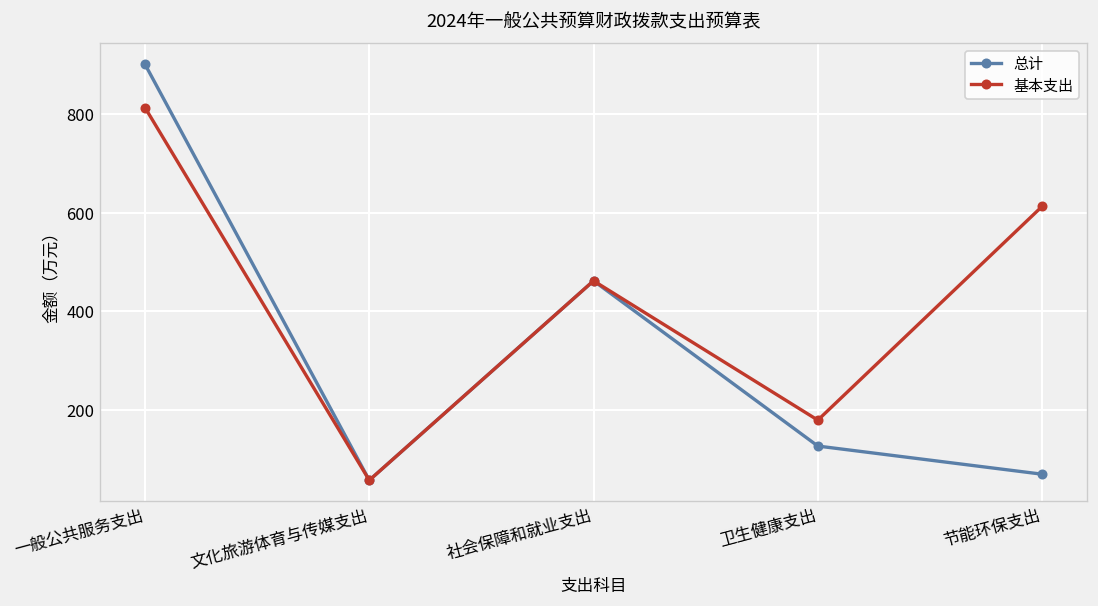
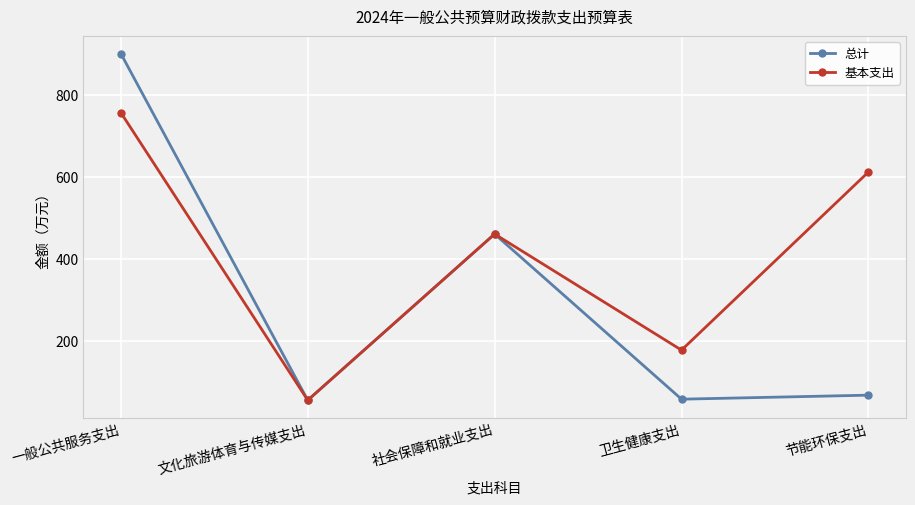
  {
    "总计": {
      "一般公共服务支出": 900,
-     "卫生健康支出": 130,
+     "卫生健康支出": 60,
      "节能环保支出": 70
    },
    "基本支出": {
-     "一般公共服务支出": 810,
+     "一般公共服务支出": 760,
      "卫生健康支出": 180,
      "节能环保支出": 610
    }
  }
